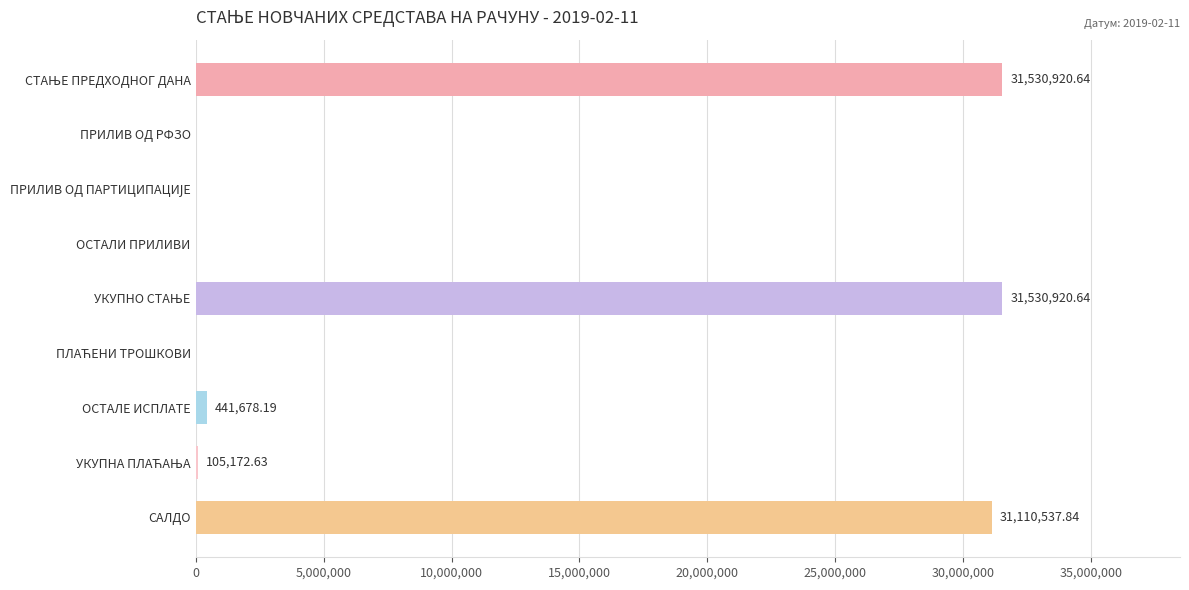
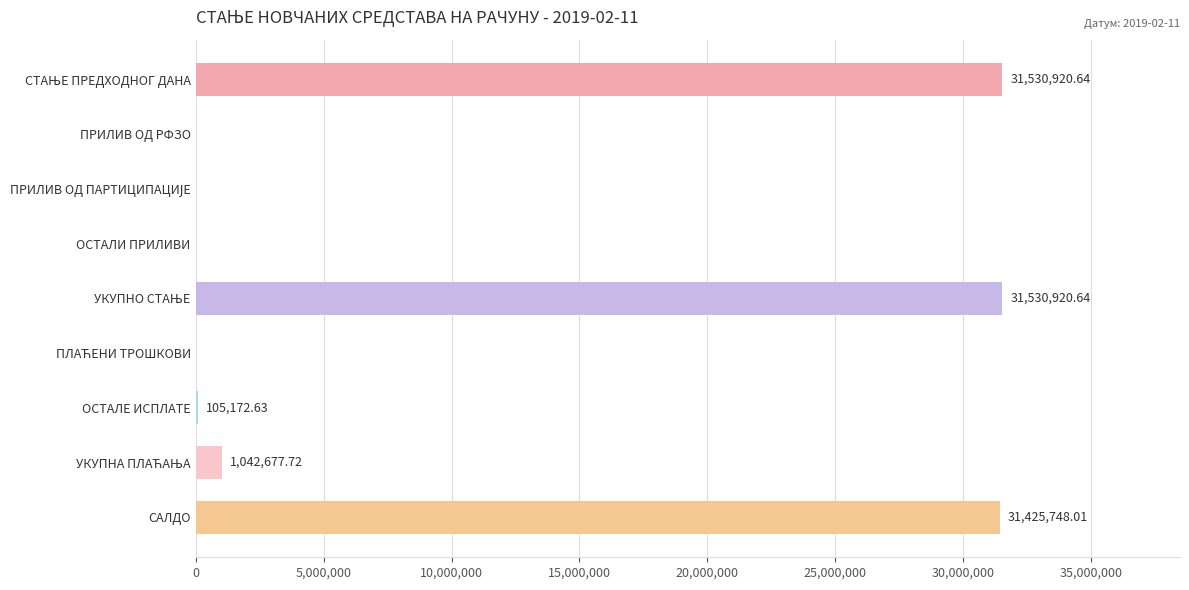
  {
    "СТАЊЕ ПРЕДХОДНОГ ДАНА": "31,530,920.64",
    "УКУПНО СТАЊЕ": "31,530,920.64",
-   "ОСТАЛЕ ИСПЛАТЕ": "441,678.19",
-   "УКУПНА ПЛАЋАЊА": "105,172.63",
-   "САЛДО": "31,110,537.84"
+   "ОСТАЛЕ ИСПЛАТЕ": "105,172.63",
+   "УКУПНА ПЛАЋАЊА": "1,042,677.72",
+   "САЛДО": "31,425,748.01"
  }
